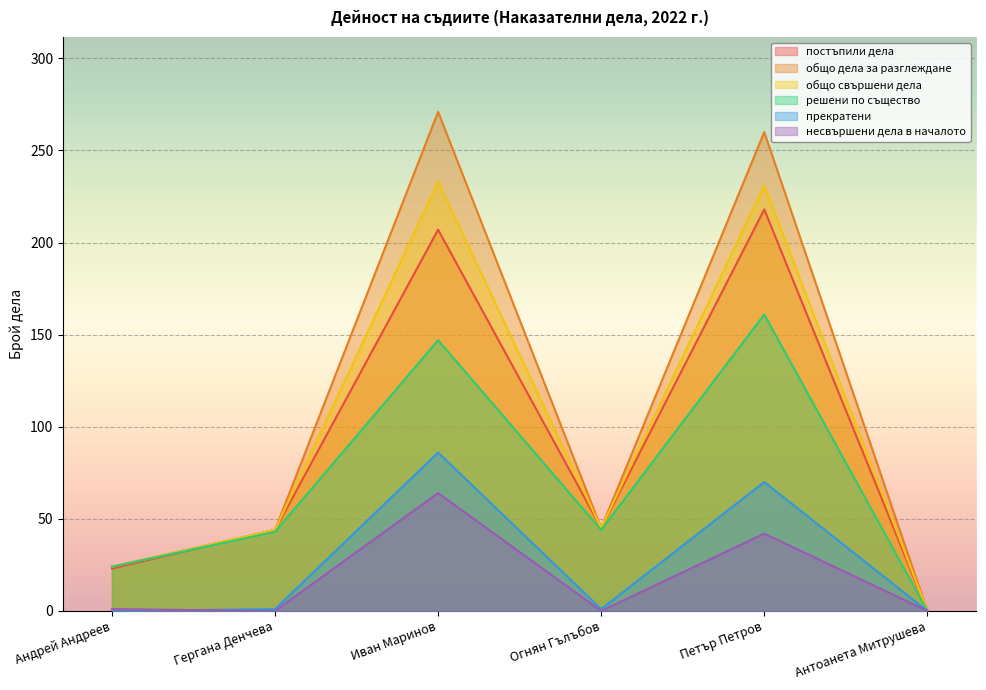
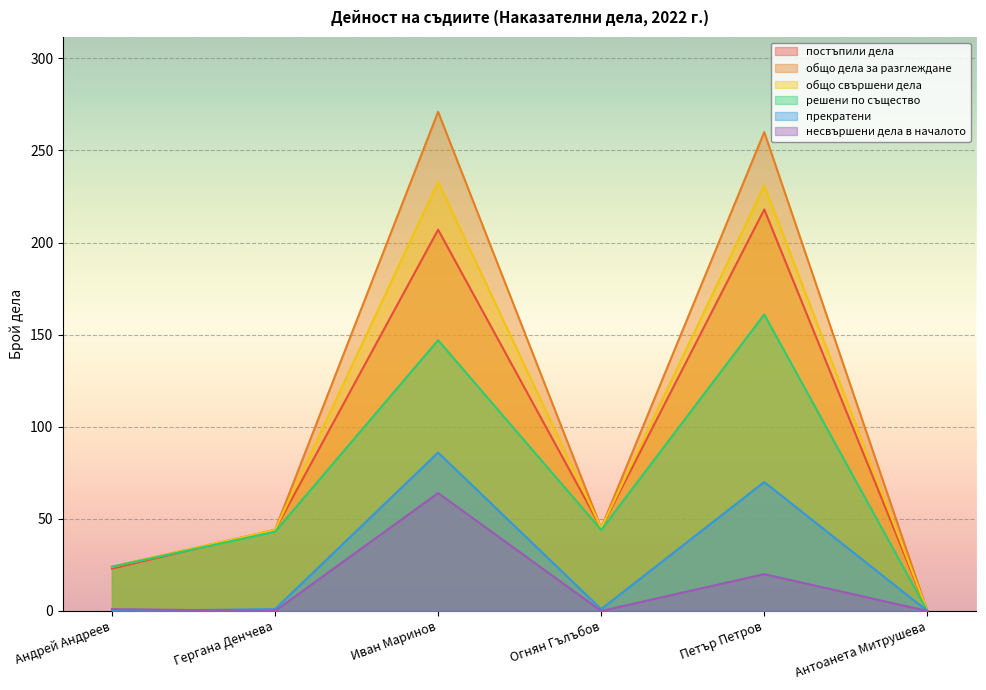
  {
    "решени по същество": {
      "Иван Маринов": 147,
      "Петър Петров": 161
    },
    "прекратени": {
      "Иван Маринов": 86,
      "Петър Петров": 70
    },
    "несвършени дела в началото": {
      "Иван Маринов": 64,
-     "Петър Петров": 42
+     "Петър Петров": 20
    }
  }
